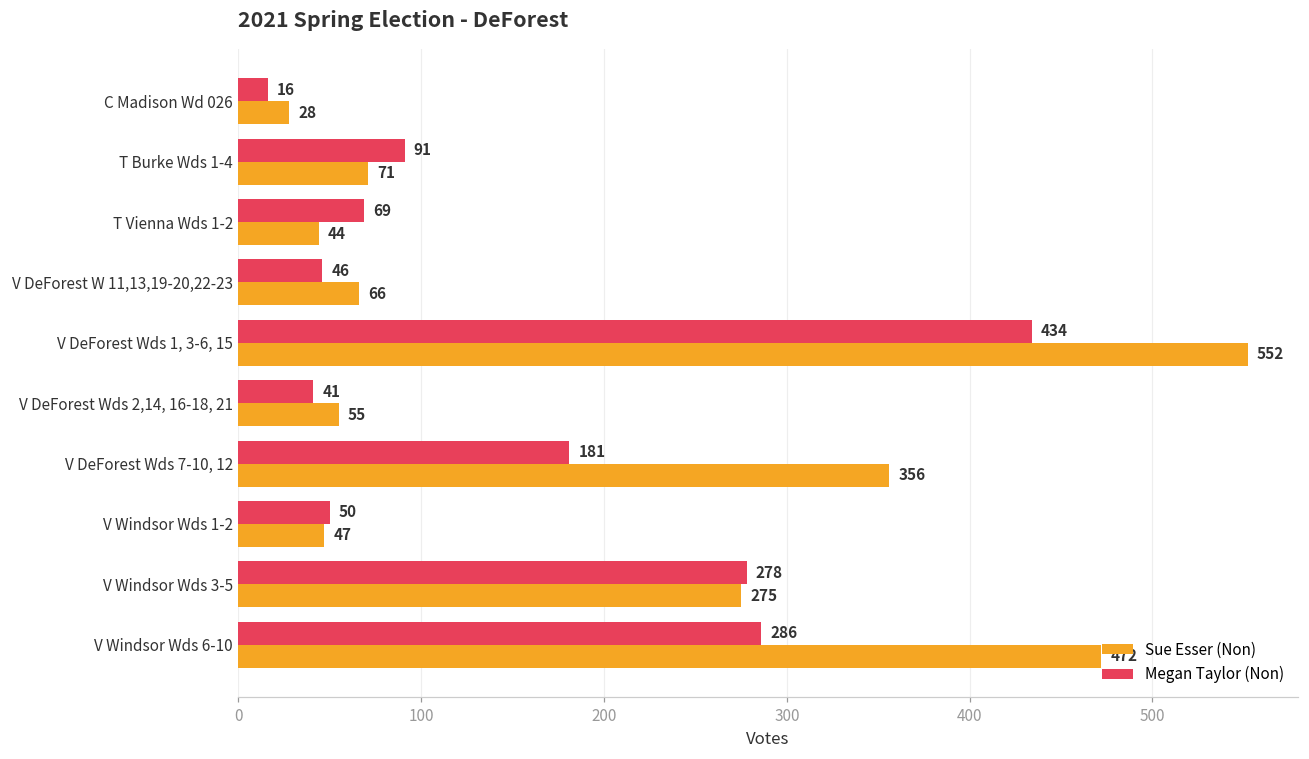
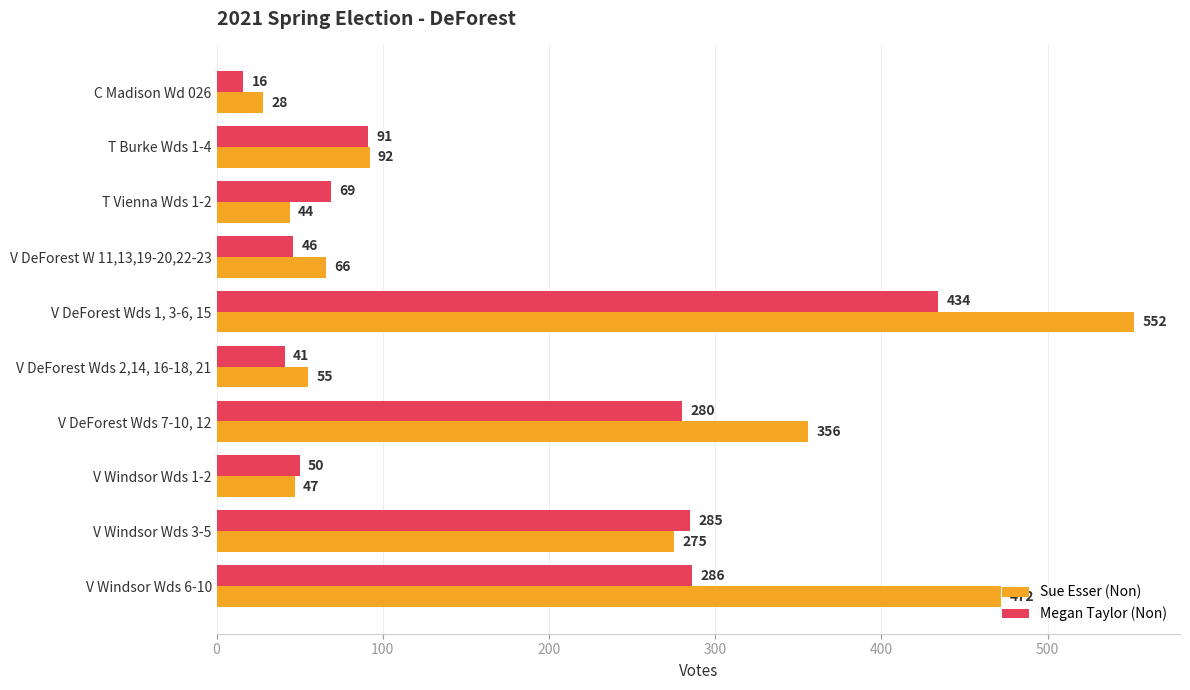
  {
    "Sue Esser (Non)": {
      "C Madison Wd 026": 28,
-     "T Burke Wds 1-4": 71,
+     "T Burke Wds 1-4": 92,
      "T Vienna Wds 1-2": 44,
      "V DeForest W 11,13,19-20,22-23": 66,
      "V DeForest Wds 1, 3-6, 15": 552,
      "V DeForest Wds 2,14, 16-18, 21": 55,
      "V DeForest Wds 7-10, 12": 356,
      "V Windsor Wds 1-2": 47,
      "V Windsor Wds 3-5": 275,
      "V Windsor Wds 6-10": 472
    },
    "Megan Taylor (Non)": {
      "C Madison Wd 026": 16,
      "T Burke Wds 1-4": 91,
      "T Vienna Wds 1-2": 69,
      "V DeForest W 11,13,19-20,22-23": 46,
      "V DeForest Wds 1, 3-6, 15": 434,
      "V DeForest Wds 2,14, 16-18, 21": 41,
-     "V DeForest Wds 7-10, 12": 181,
+     "V DeForest Wds 7-10, 12": 280,
      "V Windsor Wds 1-2": 50,
-     "V Windsor Wds 3-5": 278,
+     "V Windsor Wds 3-5": 285,
      "V Windsor Wds 6-10": 286
    }
  }
